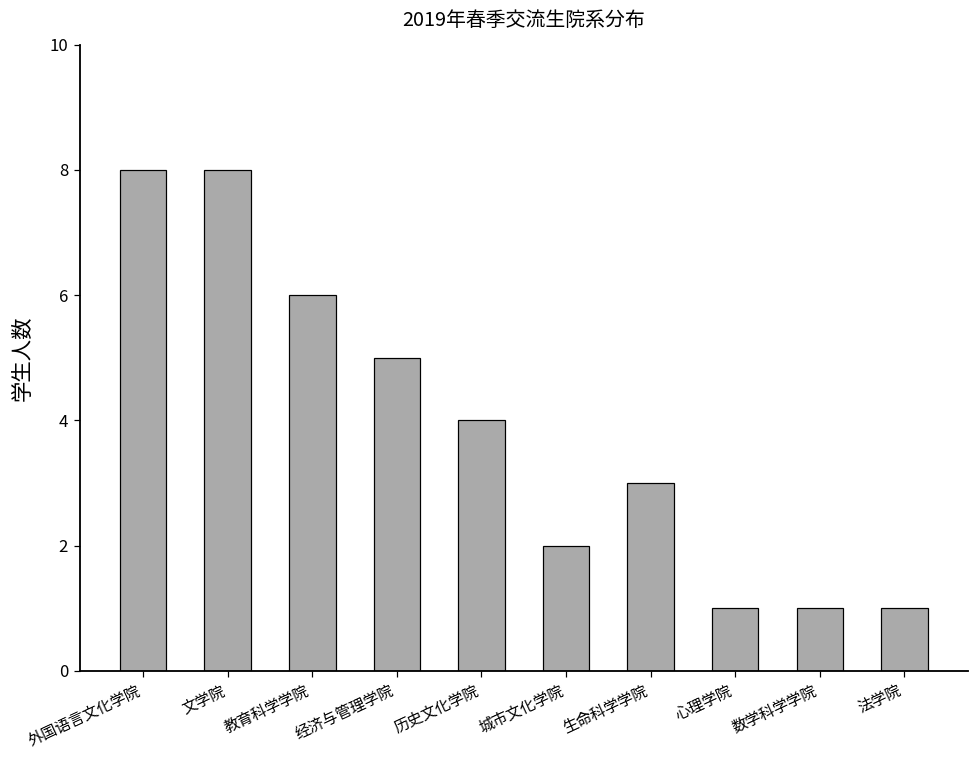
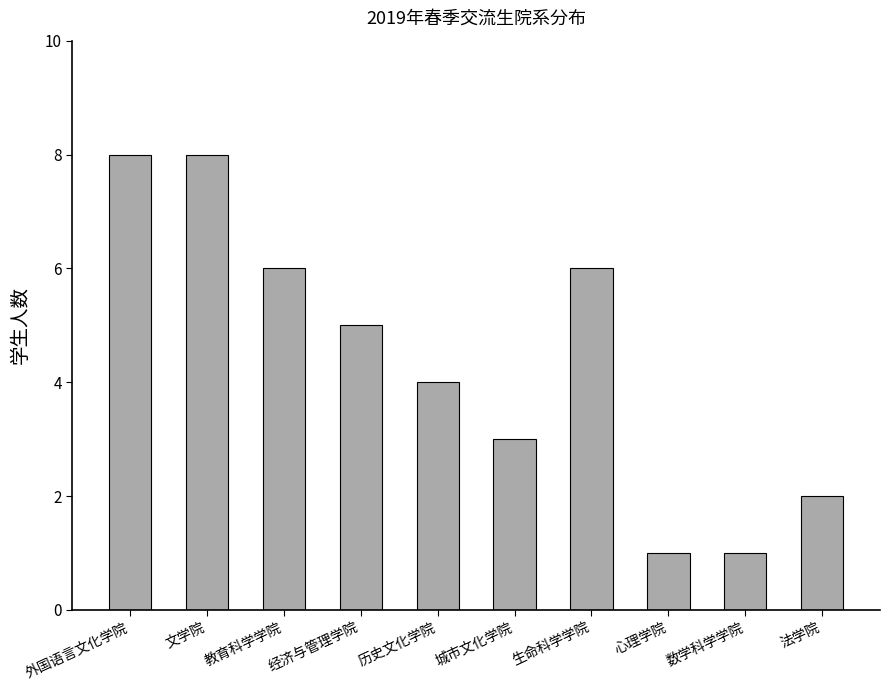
  {
    "外国语言文化学院": 8,
    "文学院": 8,
    "教育科学学院": 6,
    "经济与管理学院": 5,
    "历史文化学院": 4,
-   "城市文化学院": 2,
-   "生命科学学院": 3,
+   "城市文化学院": 3,
+   "生命科学学院": 6,
    "心理学院": 1,
    "数学科学学院": 1,
-   "法学院": 1
+   "法学院": 2
  }
